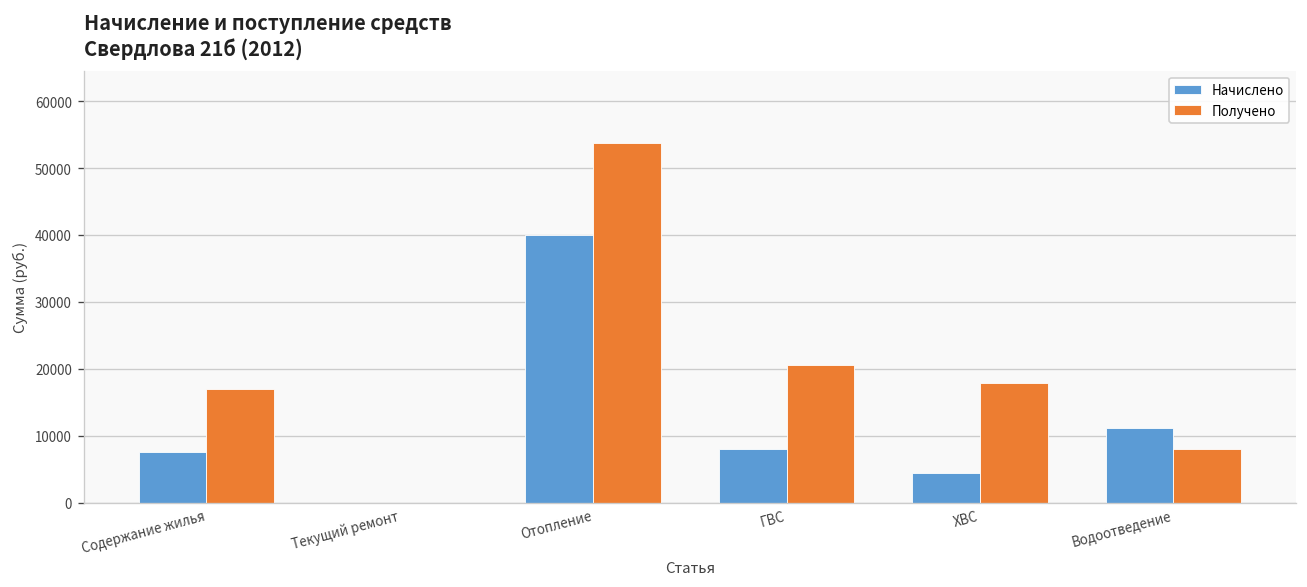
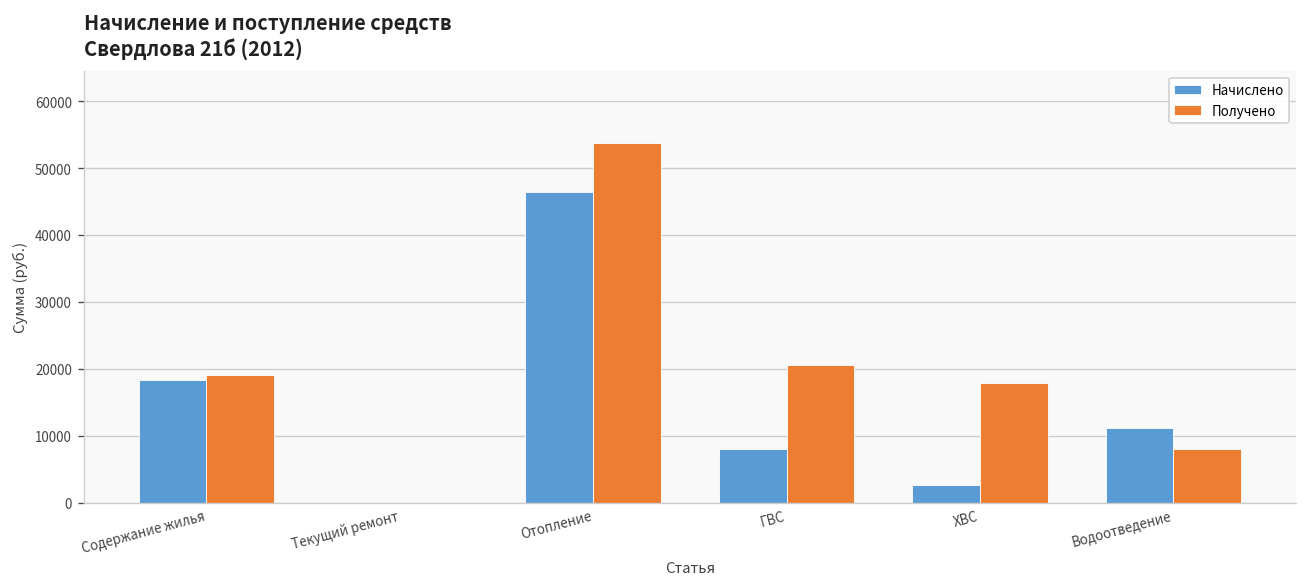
  {
    "Начислено": {
-     "Содержание жилья": 8000,
+     "Содержание жилья": 18000,
      "Текущий ремонт": 0,
-     "Отопление": 40000,
+     "Отопление": 46000,
      "ГВС": 8000,
-     "ХВС": 4000,
+     "ХВС": 3000,
      "Водоотведение": 11000
    },
    "Получено": {
-     "Содержание жилья": 17000,
+     "Содержание жилья": 19000,
      "Текущий ремонт": 0,
      "Отопление": 54000,
      "ГВС": 21000,
      "ХВС": 18000,
      "Водоотведение": 8000
    }
  }
